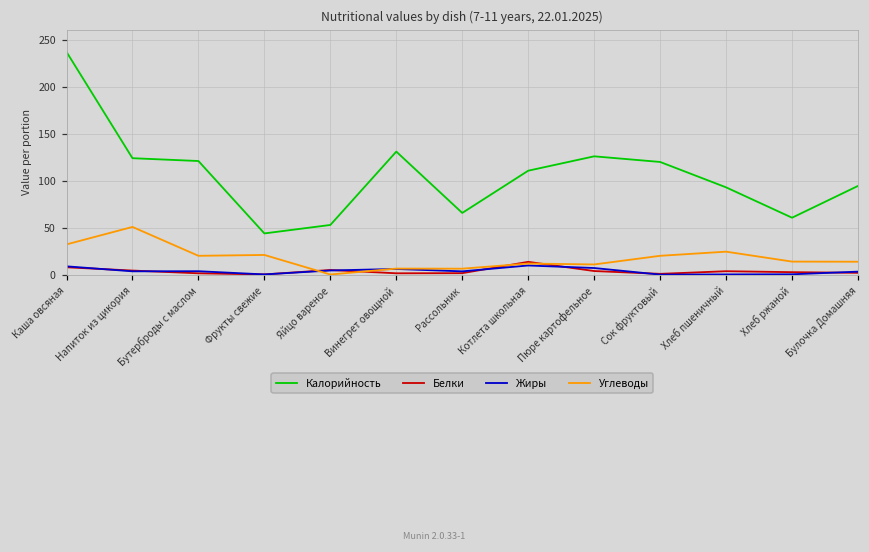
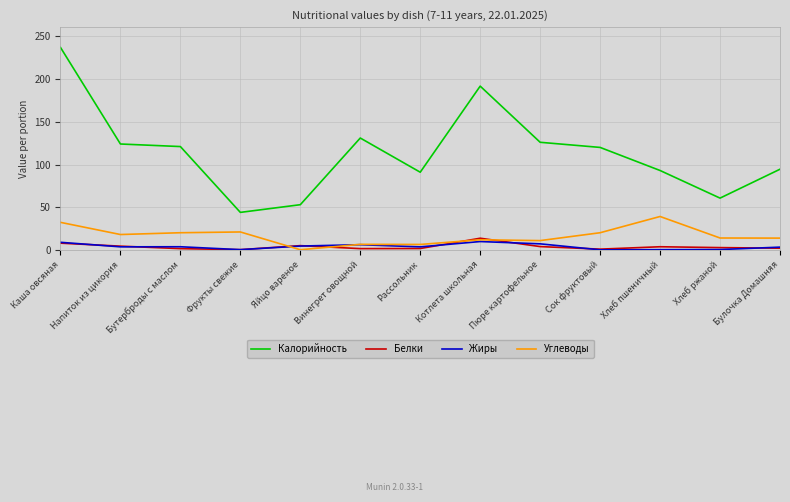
  {
    "Калорийность": {
      "Каша овсяная": 240,
      "Напиток из цикория": 120,
      "Бутерброды с маслом": 120,
      "Фрукты свежие": 40,
      "Яйцо вареное": 50,
      "Винегрет овощной": 130,
-     "Рассольник": 70,
-     "Котлета школьная": 110,
+     "Рассольник": 90,
+     "Котлета школьная": 190,
      "Пюре картофельное": 130,
      "Сок фруктовый": 120,
      "Хлеб пшеничный": 90,
      "Хлеб ржаной": 60,
      "Булочка Домашняя": 90
    },
    "Белки": {
      "Винегрет овощной": 0,
      "Пюре картофельное": 0,
      "Хлеб пшеничный": 0
    },
    "Жиры": {
      "Пюре картофельное": 10,
      "Хлеб пшеничный": 0
    },
    "Углеводы": {
      "Каша овсяная": 30,
-     "Напиток из цикория": 50,
+     "Напиток из цикория": 20,
      "Бутерброды с маслом": 20,
      "Фрукты свежие": 20,
      "Яйцо вареное": 0,
      "Пюре картофельное": 10,
      "Сок фруктовый": 20,
-     "Хлеб пшеничный": 20,
+     "Хлеб пшеничный": 40,
      "Хлеб ржаной": 10,
      "Булочка Домашняя": 10
    }
  }
